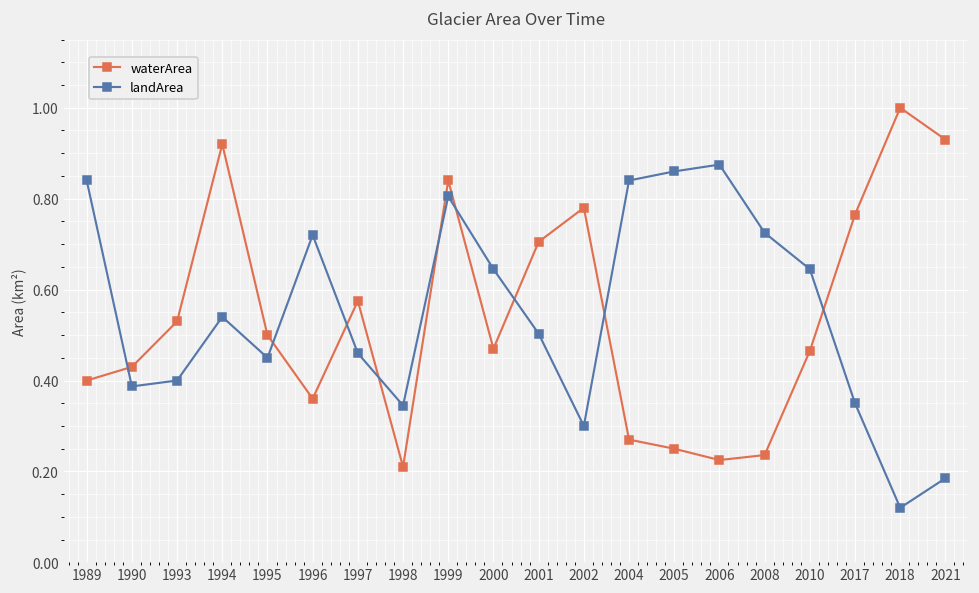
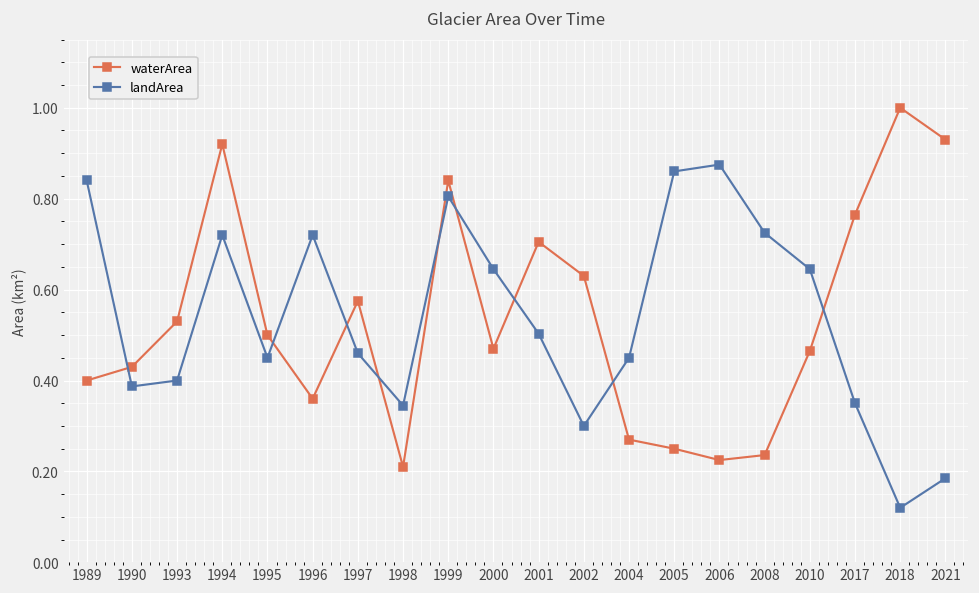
  {
    "waterArea": {
      "1989": 0.40,
      "1990": 0.43,
      "1993": 0.53,
      "1994": 0.92,
      "1995": 0.50,
      "1996": 0.36,
      "1997": 0.58,
      "1998": 0.21,
      "1999": 0.84,
      "2000": 0.47,
      "2001": 0.71,
-     "2002": 0.78,
+     "2002": 0.63,
      "2004": 0.27,
      "2005": 0.25,
      "2006": 0.23,
      "2008": 0.24,
      "2010": 0.47,
      "2017": 0.77,
      "2018": 1.00,
      "2021": 0.93
    },
    "landArea": {
      "1989": 0.84,
      "1990": 0.39,
      "1993": 0.40,
-     "1994": 0.54,
+     "1994": 0.72,
      "1995": 0.45,
      "1996": 0.72,
      "1997": 0.46,
      "1998": 0.35,
      "1999": 0.81,
      "2000": 0.65,
      "2001": 0.50,
      "2002": 0.30,
-     "2004": 0.84,
+     "2004": 0.45,
      "2005": 0.86,
      "2006": 0.88,
      "2008": 0.73,
      "2010": 0.65,
      "2017": 0.35,
      "2018": 0.12,
      "2021": 0.19
    }
  }
